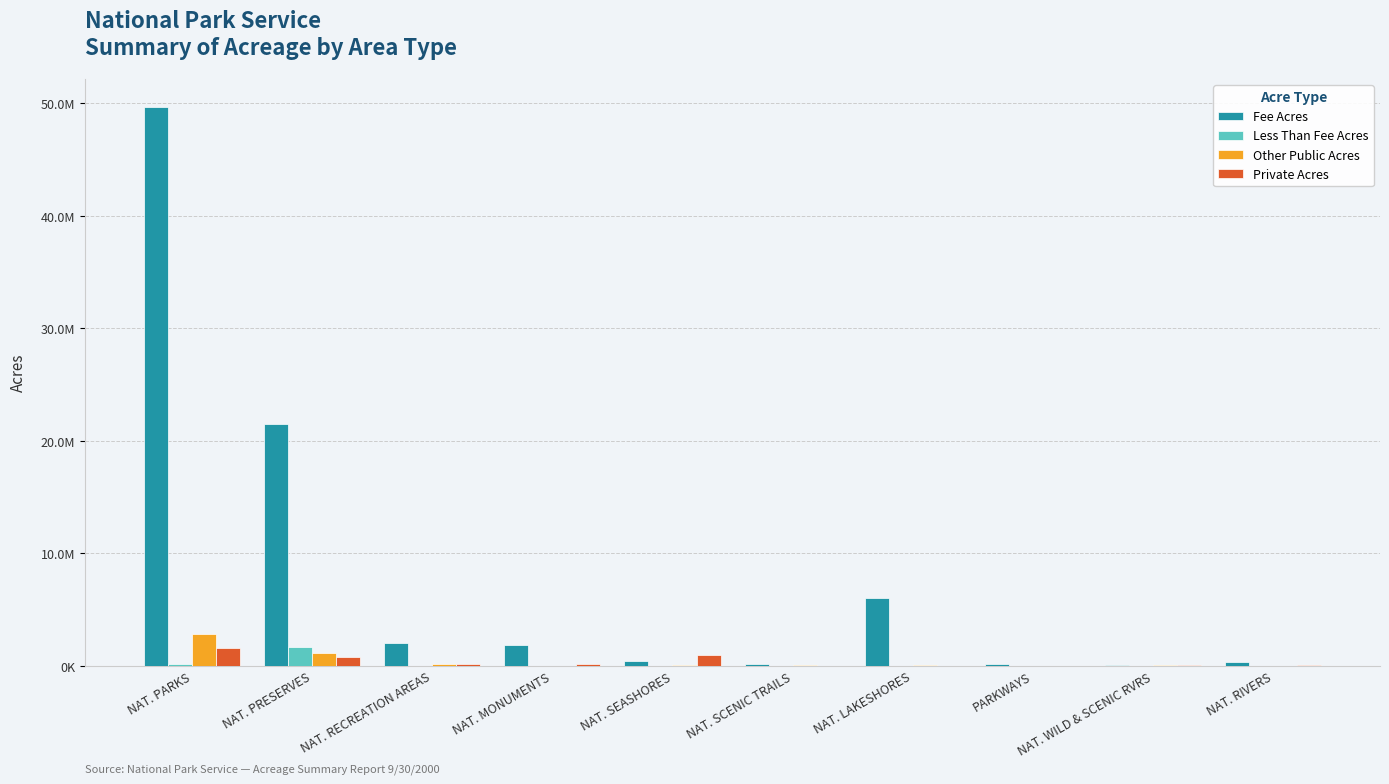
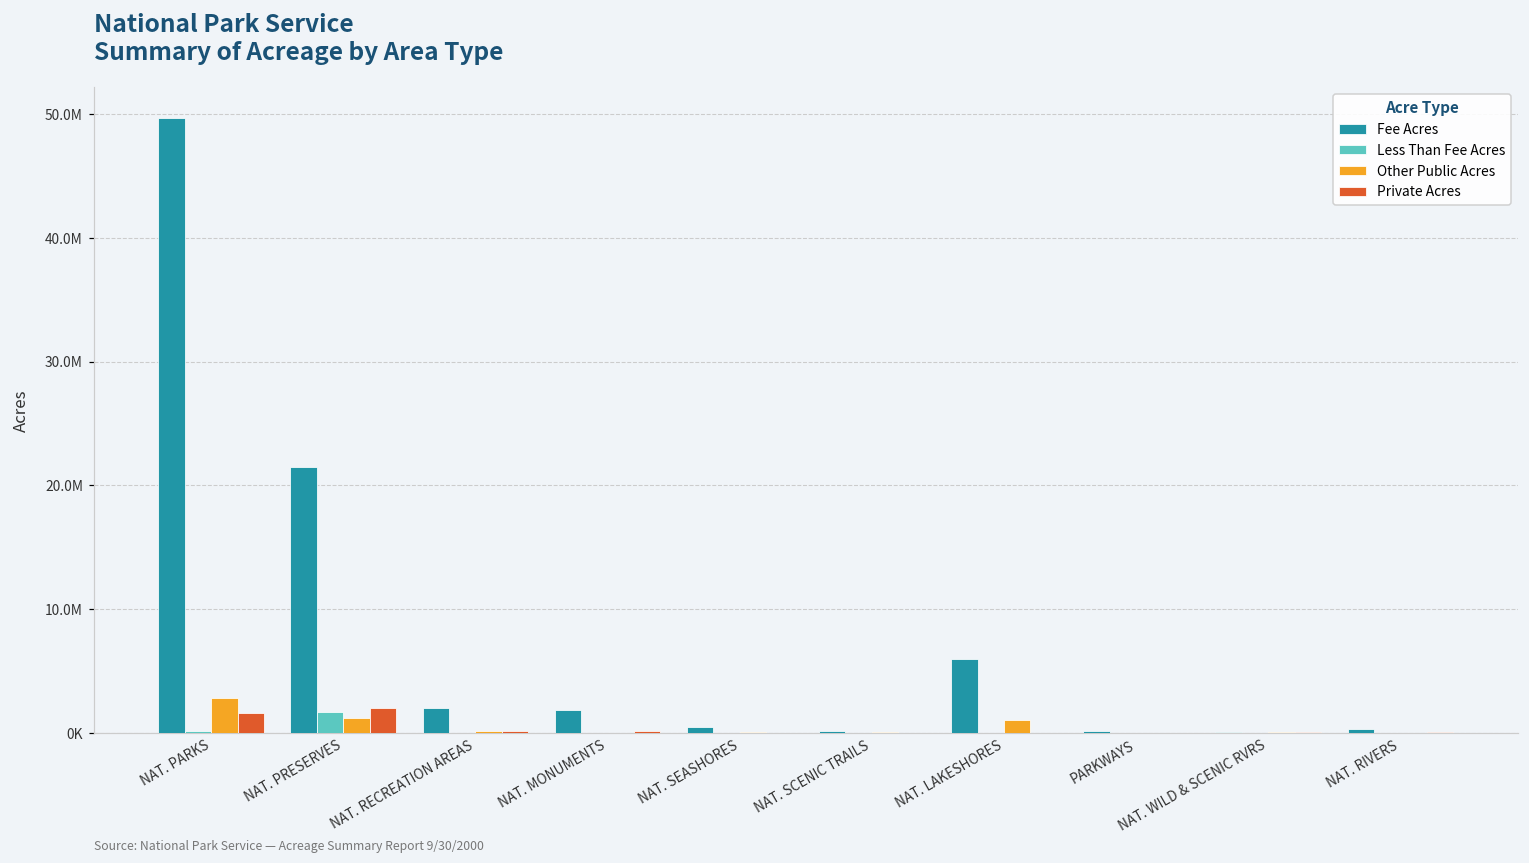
  {
    "Fee Acres": {
      "NAT. PARKS": 49700000,
      "NAT. PRESERVES": 21500000,
      "NAT. RECREATION AREAS": 2000000,
      "NAT. MONUMENTS": 1900000,
      "NAT. SEASHORES": 500000,
      "NAT. LAKESHORES": 6000000,
      "NAT. RIVERS": 300000
    },
    "Less Than Fee Acres": {
      "NAT. PRESERVES": 1700000
    },
    "Other Public Acres": {
      "NAT. PARKS": 2800000,
      "NAT. PRESERVES": 1200000,
-     "NAT. LAKESHORES": 100000
+     "NAT. LAKESHORES": 1100000
    },
    "Private Acres": {
      "NAT. PARKS": 1600000,
-     "NAT. PRESERVES": 800000,
-     "NAT. SEASHORES": 900000
+     "NAT. PRESERVES": 2000000,
+     "NAT. SEASHORES": 0
    }
  }
